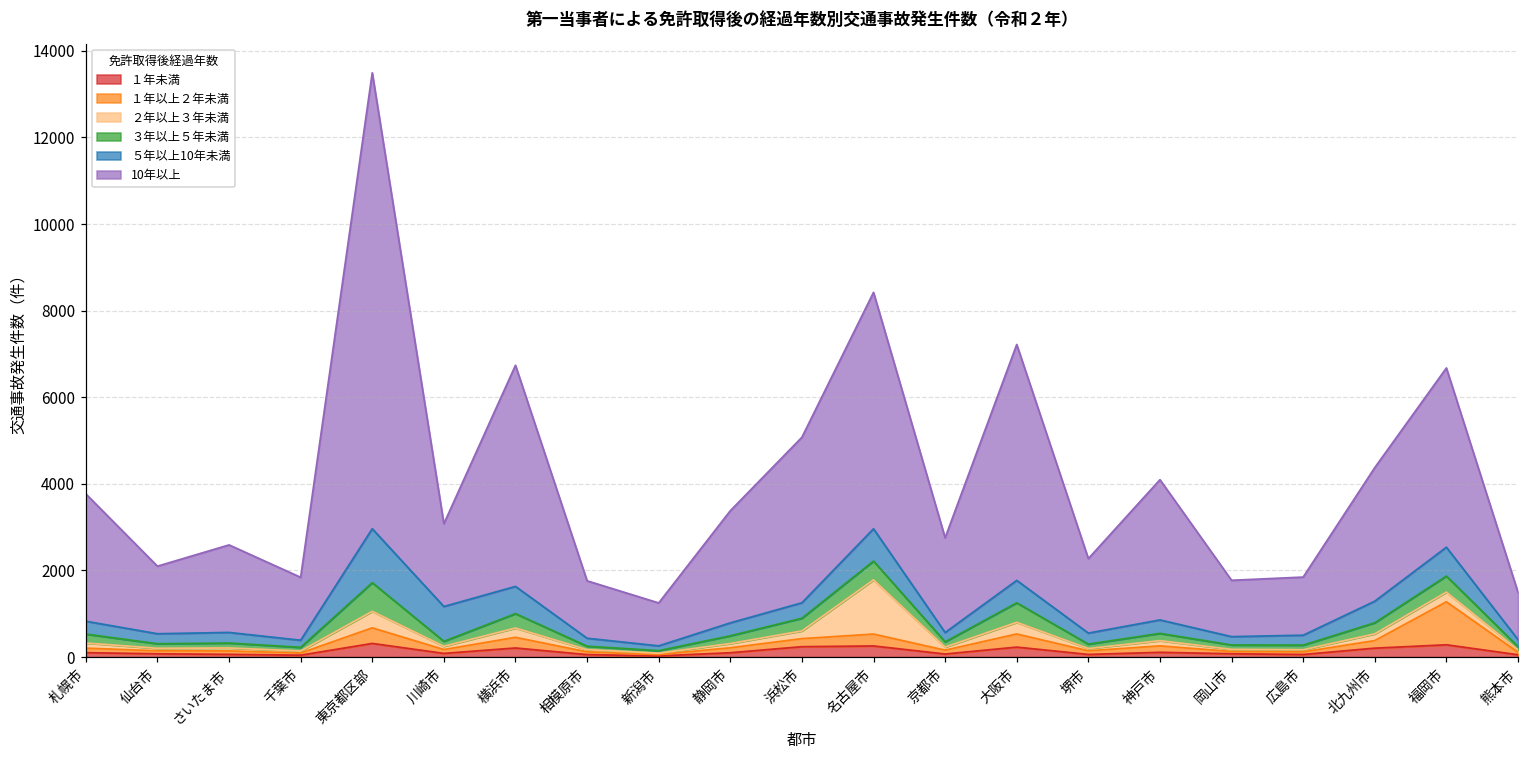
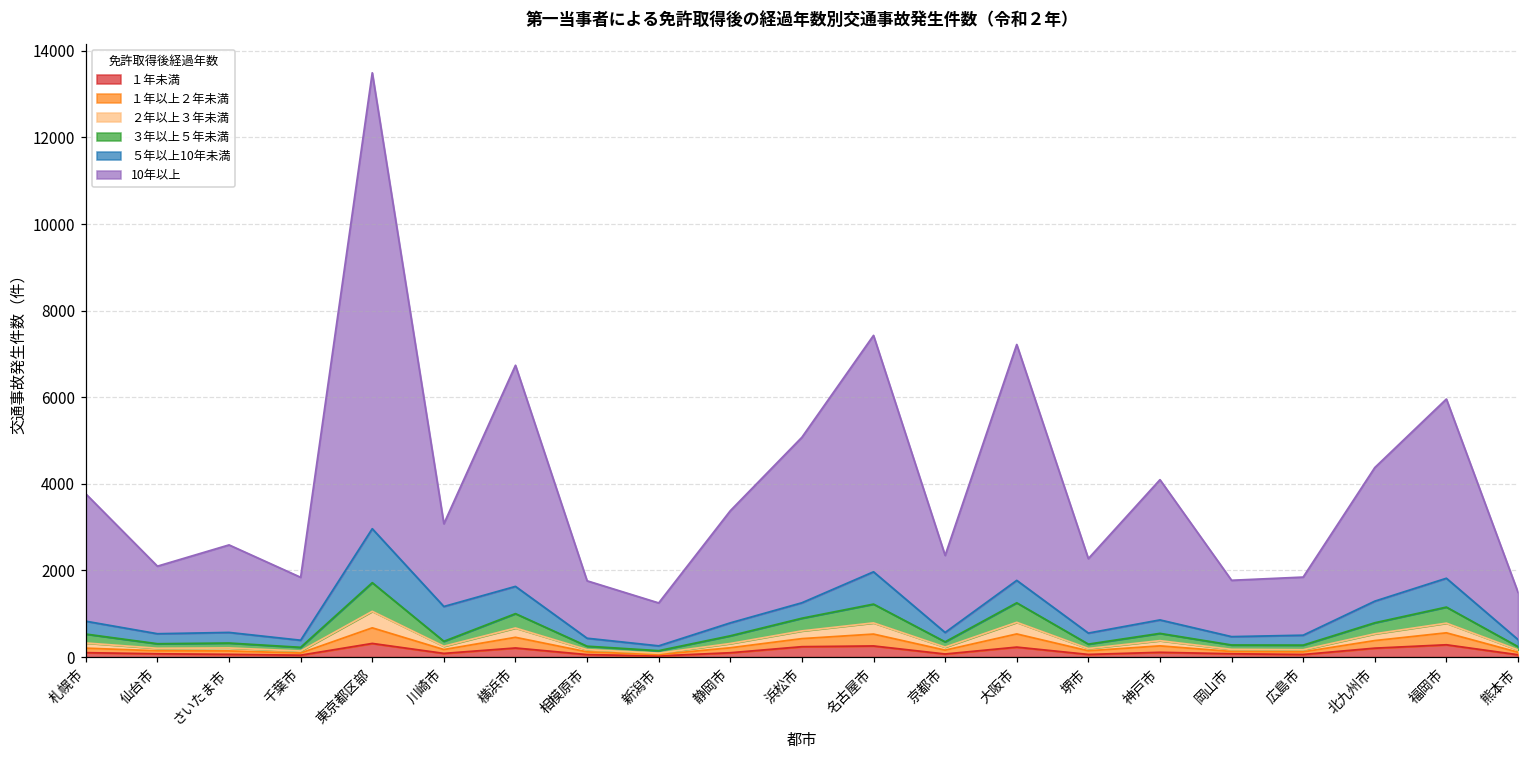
  {
    "１年未満": {
      "札幌市": 100,
      "仙台市": 100,
      "さいたま市": 100,
      "東京都区部": 300,
      "川崎市": 100,
      "横浜市": 200,
      "静岡市": 100,
      "浜松市": 200,
      "名古屋市": 300,
      "京都市": 100,
      "大阪市": 200,
      "堺市": 100,
      "神戸市": 100,
      "北九州市": 200,
      "福岡市": 300
    },
    "１年以上２年未満": {
      "札幌市": 100,
      "さいたま市": 100,
      "東京都区部": 400,
      "川崎市": 100,
      "横浜市": 200,
      "静岡市": 100,
      "浜松市": 200,
      "名古屋市": 300,
      "京都市": 100,
      "大阪市": 300,
      "神戸市": 100,
      "北九州市": 200,
-     "福岡市": 1000
+     "福岡市": 300
    },
    "２年以上３年未満": {
      "札幌市": 100,
      "さいたま市": 100,
      "東京都区部": 400,
      "川崎市": 100,
      "横浜市": 200,
      "静岡市": 100,
      "浜松市": 200,
-     "名古屋市": 1300,
+     "名古屋市": 300,
      "京都市": 100,
      "大阪市": 300,
      "神戸市": 100,
      "北九州市": 200,
      "福岡市": 200
    },
    "３年以上５年未満": {
      "札幌市": 200,
      "仙台市": 100,
      "さいたま市": 100,
      "千葉市": 100,
      "東京都区部": 700,
      "川崎市": 100,
      "横浜市": 300,
      "相模原市": 100,
      "静岡市": 200,
      "浜松市": 300,
      "名古屋市": 400,
      "京都市": 100,
      "大阪市": 500,
      "堺市": 100,
      "神戸市": 200,
      "岡山市": 100,
      "広島市": 100,
      "北九州市": 300,
      "福岡市": 400,
      "熊本市": 100
    },
    "５年以上10年未満": {
      "札幌市": 300,
      "仙台市": 200,
      "さいたま市": 200,
      "千葉市": 200,
      "東京都区部": 1200,
      "川崎市": 800,
      "横浜市": 600,
      "相模原市": 200,
      "新潟市": 100,
      "静岡市": 300,
      "浜松市": 400,
      "名古屋市": 700,
      "京都市": 200,
      "大阪市": 500,
      "堺市": 300,
      "神戸市": 300,
      "岡山市": 200,
      "広島市": 200,
      "北九州市": 500,
      "福岡市": 700,
      "熊本市": 200
    },
    "10年以上": {
      "札幌市": 2900,
      "仙台市": 1600,
      "さいたま市": 2000,
      "千葉市": 1500,
      "東京都区部": 10500,
      "川崎市": 1900,
      "横浜市": 5100,
      "相模原市": 1300,
      "新潟市": 1000,
      "静岡市": 2600,
      "浜松市": 3800,
      "名古屋市": 5500,
-     "京都市": 2200,
+     "京都市": 1800,
      "大阪市": 5400,
      "堺市": 1700,
      "神戸市": 3200,
      "岡山市": 1300,
      "広島市": 1300,
      "北九州市": 3100,
      "福岡市": 4100,
      "熊本市": 1100
    }
  }
